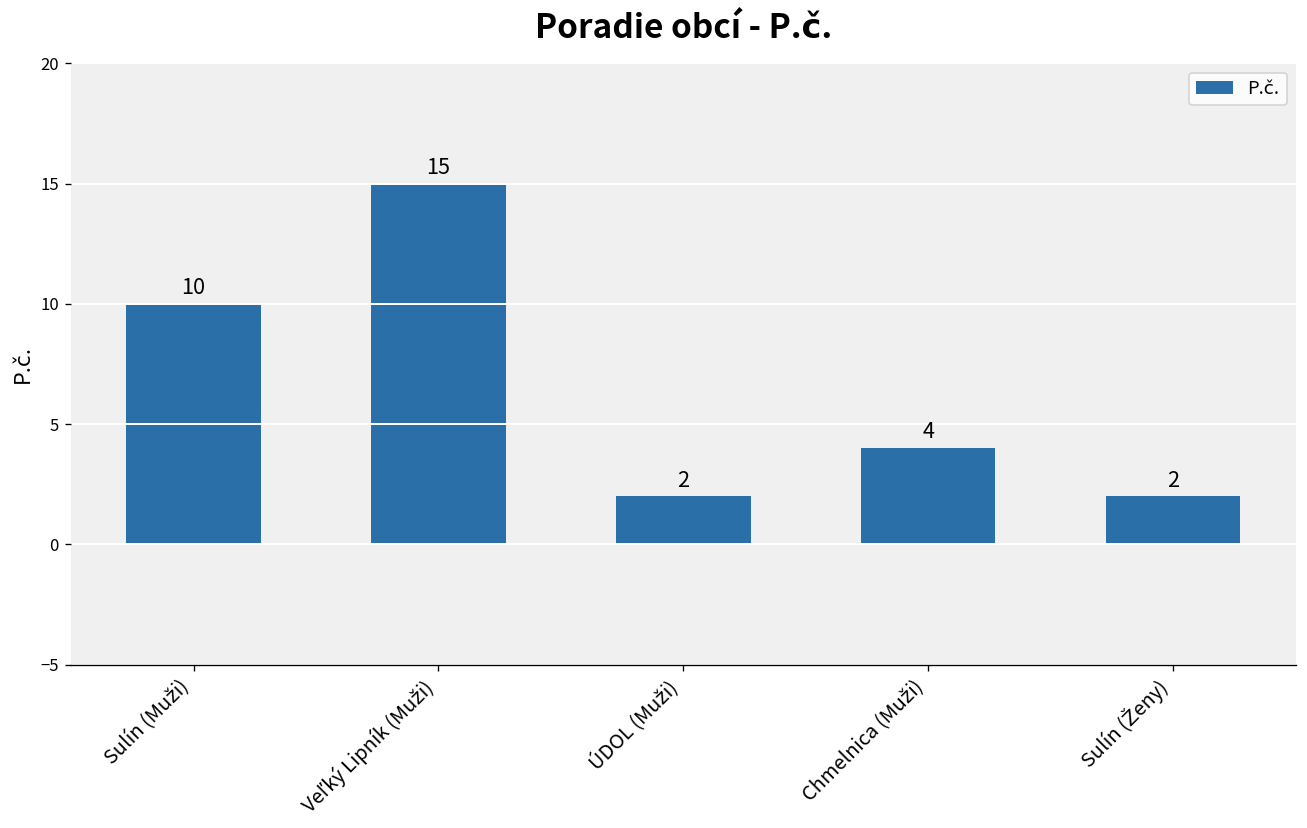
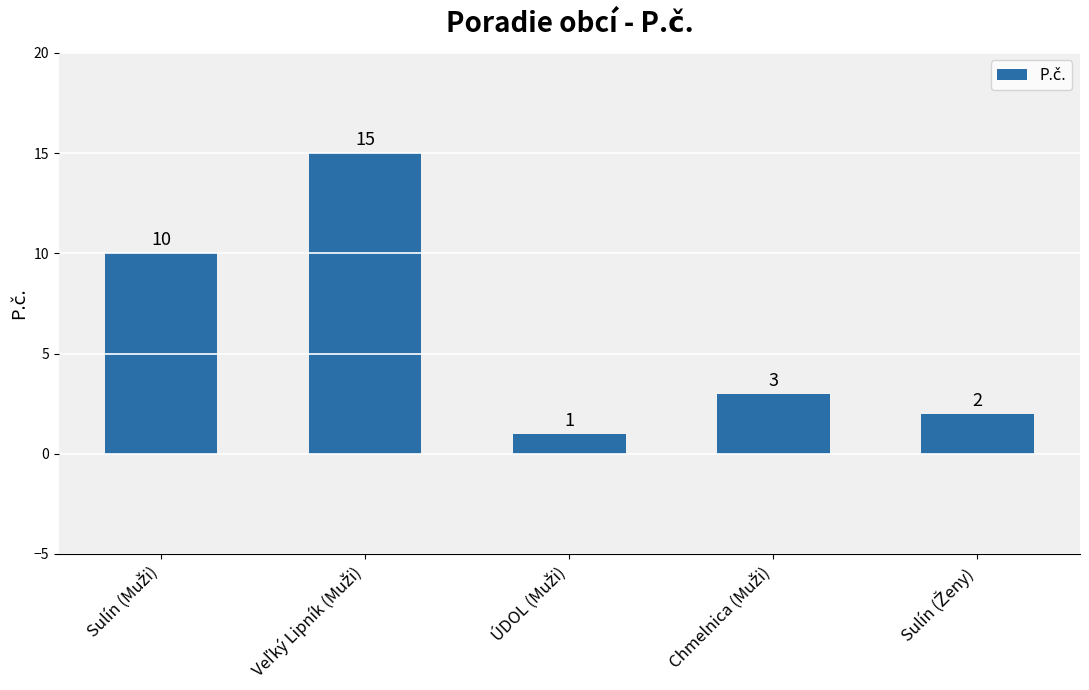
  {
    "Sulín (Muži)": 10,
    "Veľký Lipník (Muži)": 15,
-   "ÚDOL (Muži)": 2,
-   "Chmelnica (Muži)": 4,
+   "ÚDOL (Muži)": 1,
+   "Chmelnica (Muži)": 3,
    "Sulín (Ženy)": 2
  }
